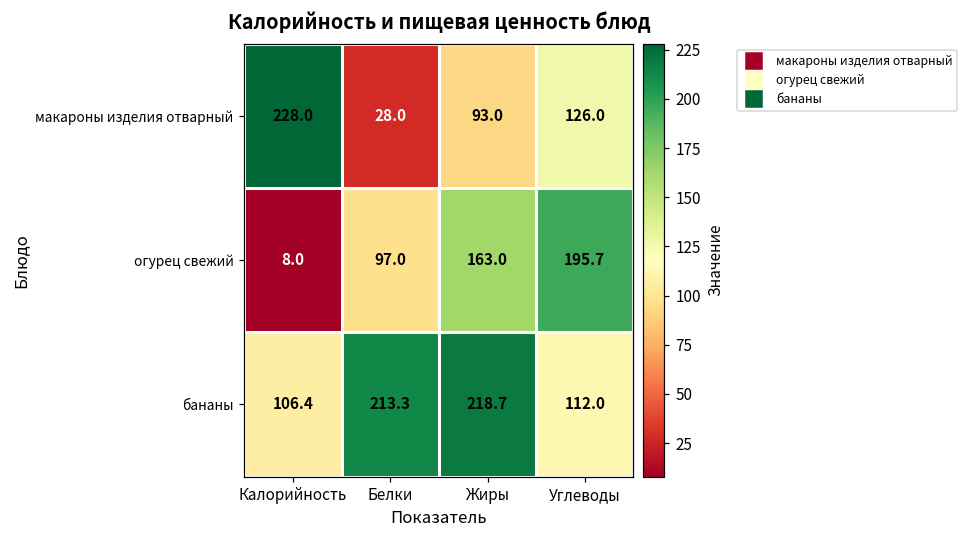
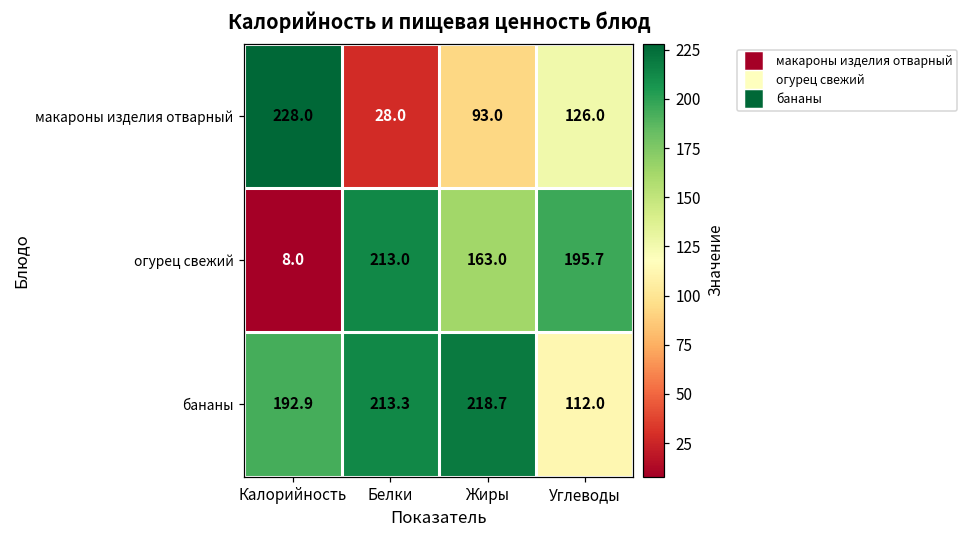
  {
    "макароны изделия отварный": {
      "Калорийность": 228.0,
      "Белки": 28.0,
      "Жиры": 93.0,
      "Углеводы": 126.0
    },
    "огурец свежий": {
      "Калорийность": 8.0,
-     "Белки": 97.0,
+     "Белки": 213.0,
      "Жиры": 163.0,
      "Углеводы": 195.7
    },
    "бананы": {
-     "Калорийность": 106.4,
+     "Калорийность": 192.9,
      "Белки": 213.3,
      "Жиры": 218.7,
      "Углеводы": 112.0
    }
  }
